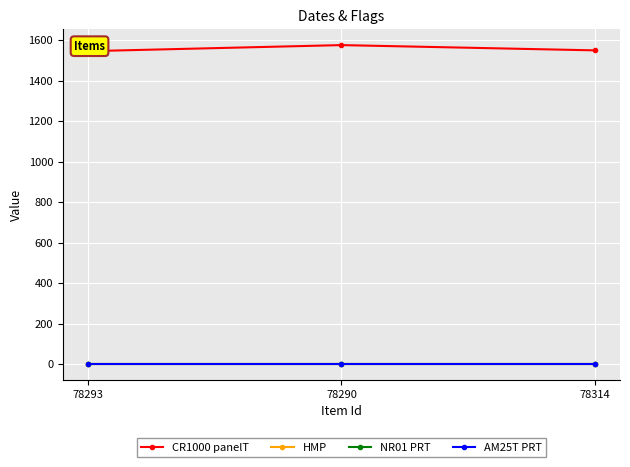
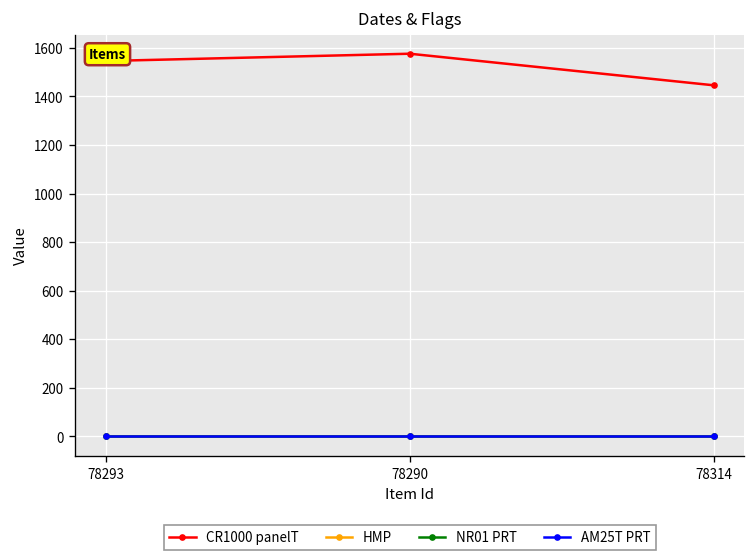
  {
    "CR1000 panelT": {
      "78290": 1580,
-     "78314": 1550
+     "78314": 1450
    },
    "AM25T PRT": {
      "78293": 0,
      "78290": 0,
      "78314": 0
    }
  }
